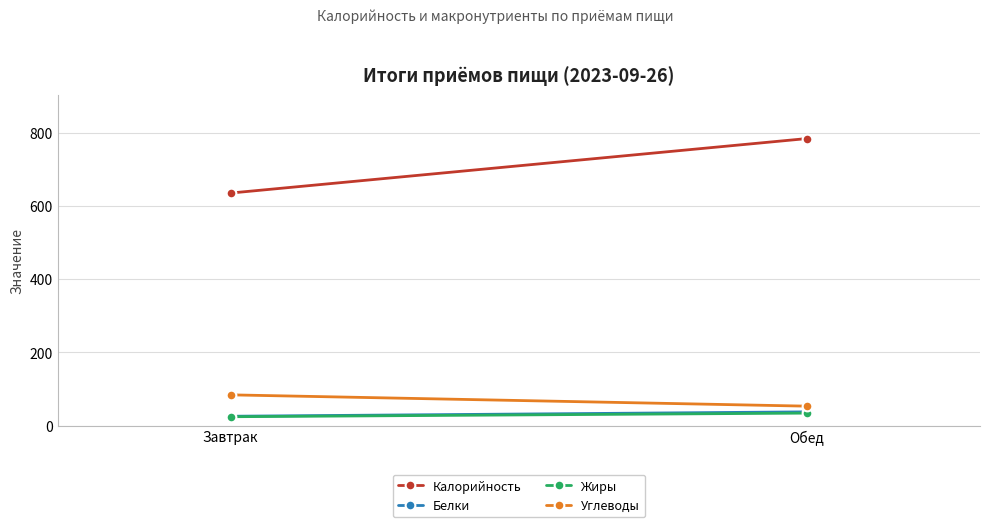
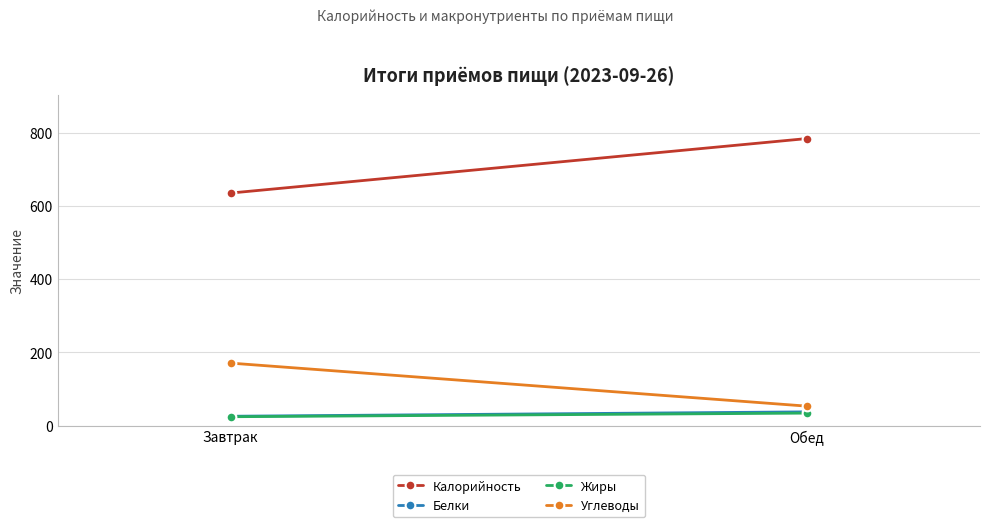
  {
    "Калорийность": {
      "Завтрак": 640,
      "Обед": 780
    },
    "Углеводы": {
-     "Завтрак": 80,
+     "Завтрак": 170,
      "Обед": 50
    }
  }
